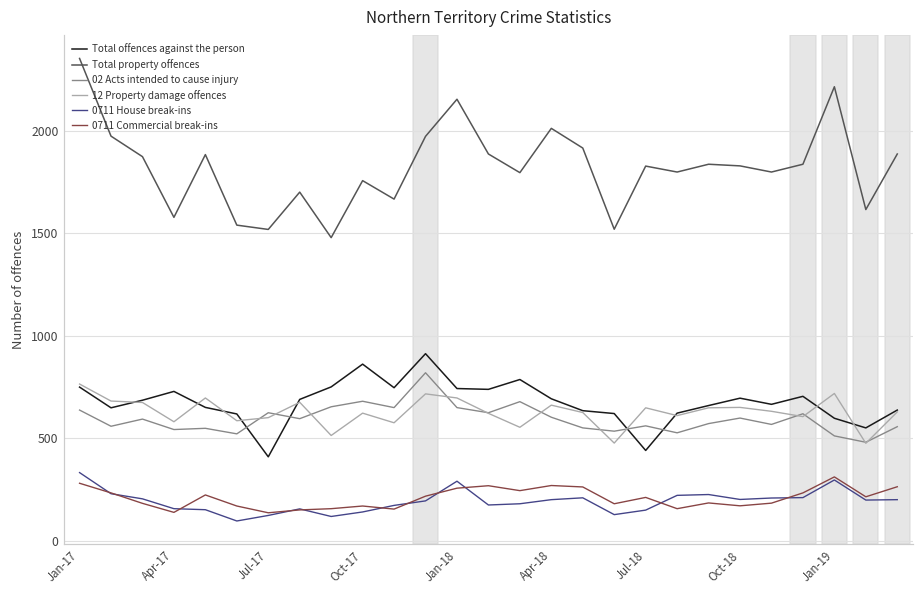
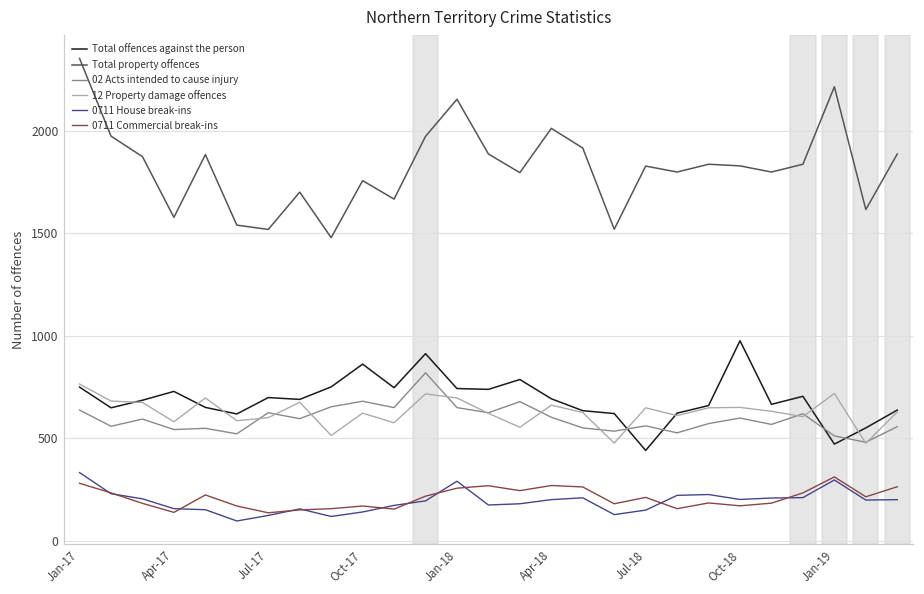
  {
    "Total offences against the person": {
      "Jan-17": 750,
      "Apr-17": 730,
-     "Jul-17": 410,
+     "Jul-17": 700,
      "Oct-17": 860,
      "Jan-18": 740,
      "Apr-18": 690,
      "Jul-18": 440,
-     "Oct-18": 700,
-     "Jan-19": 600
+     "Oct-18": 980,
+     "Jan-19": 470
    }
  }
